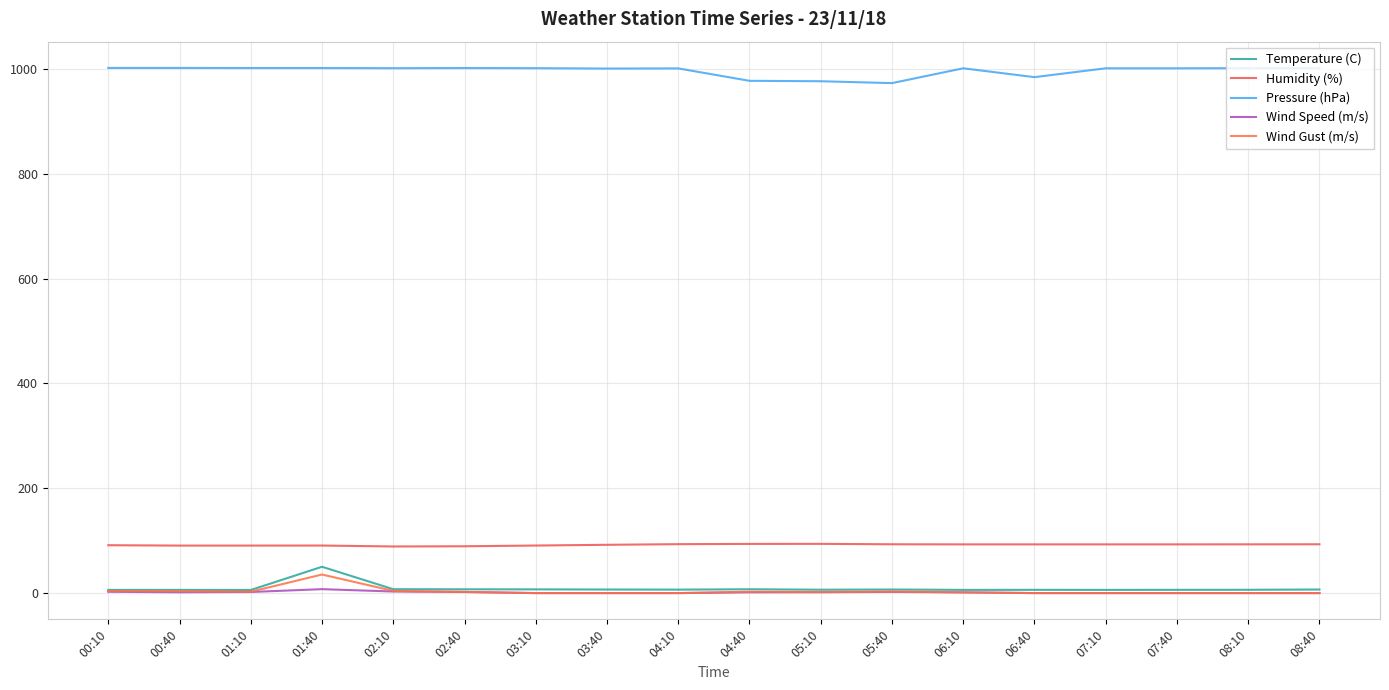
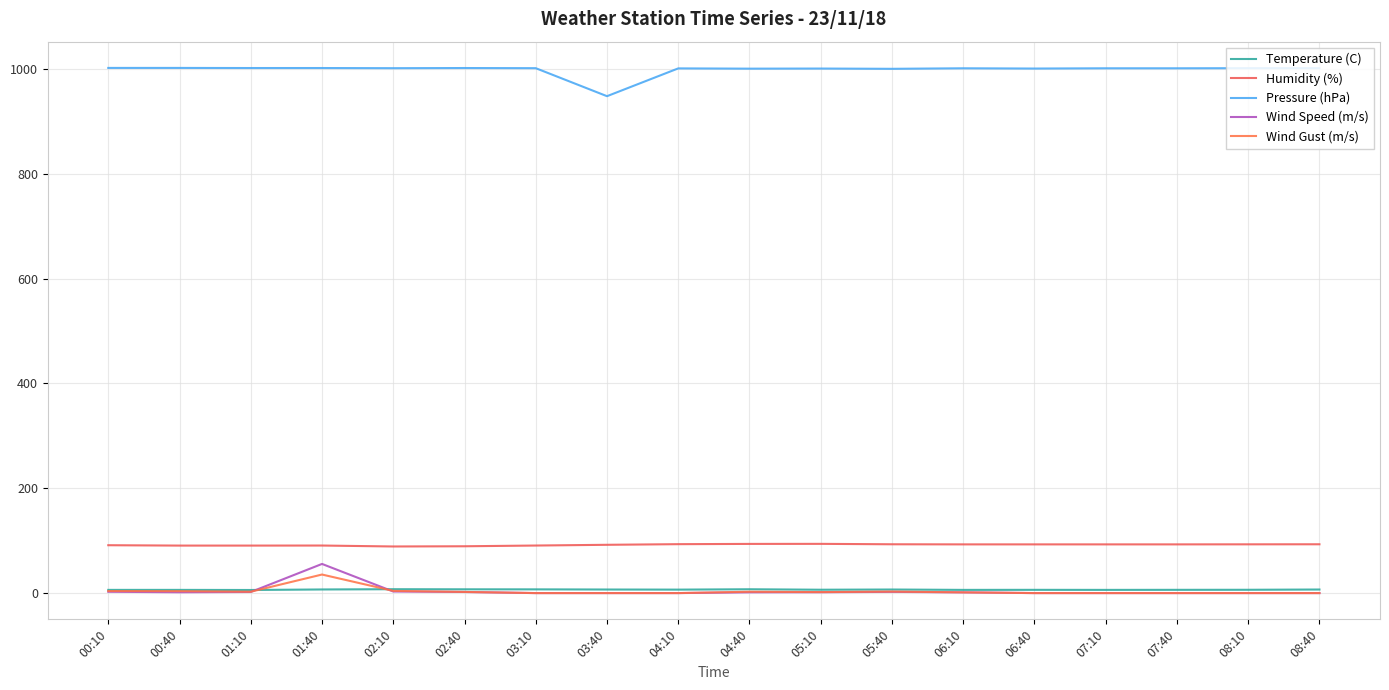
  {
    "Temperature (C)": {
-     "01:40": 50,
+     "01:40": 10,
      "02:40": 10,
      "03:10": 10,
      "03:40": 10,
      "04:10": 10,
      "06:40": 10,
      "07:10": 10,
      "07:40": 10,
      "08:10": 10,
      "08:40": 10
    },
    "Pressure (hPa)": {
      "00:10": 1000,
      "00:40": 1000,
      "01:10": 1000,
      "01:40": 1000,
      "02:10": 1000,
      "02:40": 1000,
      "03:10": 1000,
-     "03:40": 1000,
+     "03:40": 950,
      "04:10": 1000,
-     "04:40": 980,
-     "05:10": 980,
-     "05:40": 970,
+     "04:40": 1000,
+     "05:10": 1000,
+     "05:40": 1000,
      "06:10": 1000,
-     "06:40": 980,
+     "06:40": 1000,
      "07:10": 1000,
      "07:40": 1000
    },
    "Wind Speed (m/s)": {
-     "01:40": 10
+     "01:40": 60
    }
  }
